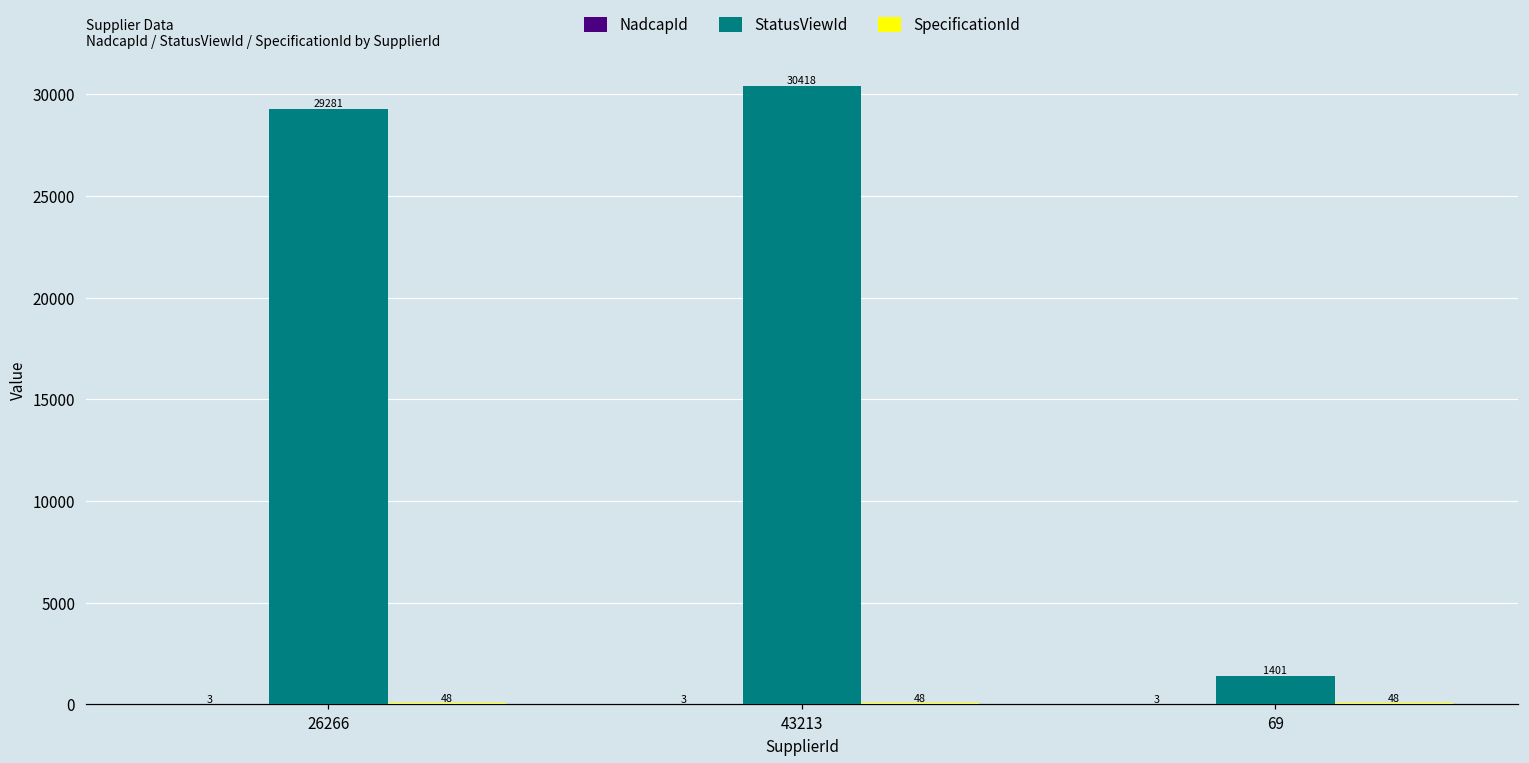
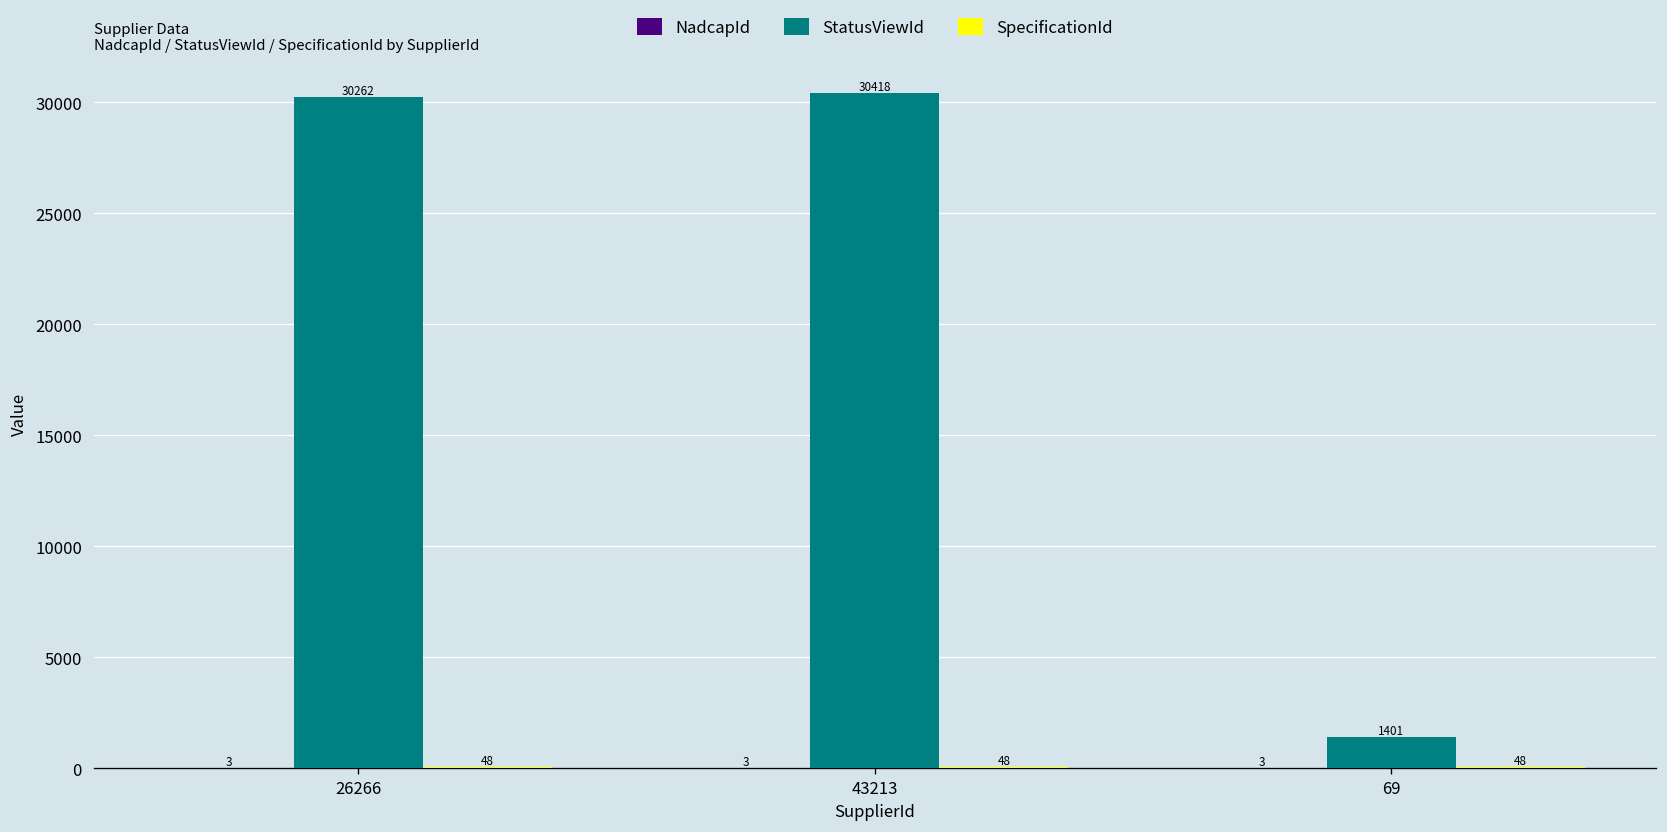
  {
    "NadcapId": {
      "26266": 3,
      "43213": 3,
      "69": 3
    },
    "StatusViewId": {
-     "26266": 29281,
+     "26266": 30262,
      "43213": 30418,
      "69": 1401
    },
    "SpecificationId": {
      "26266": 48,
      "43213": 48,
      "69": 48
    }
  }
